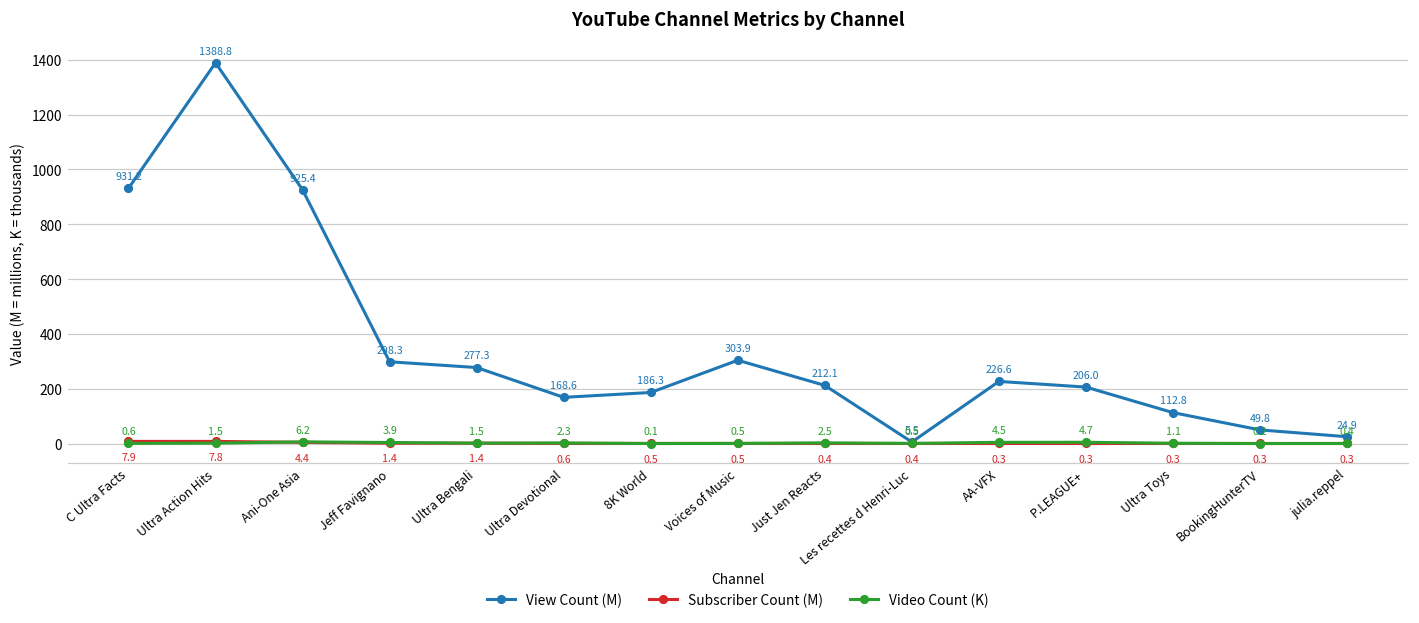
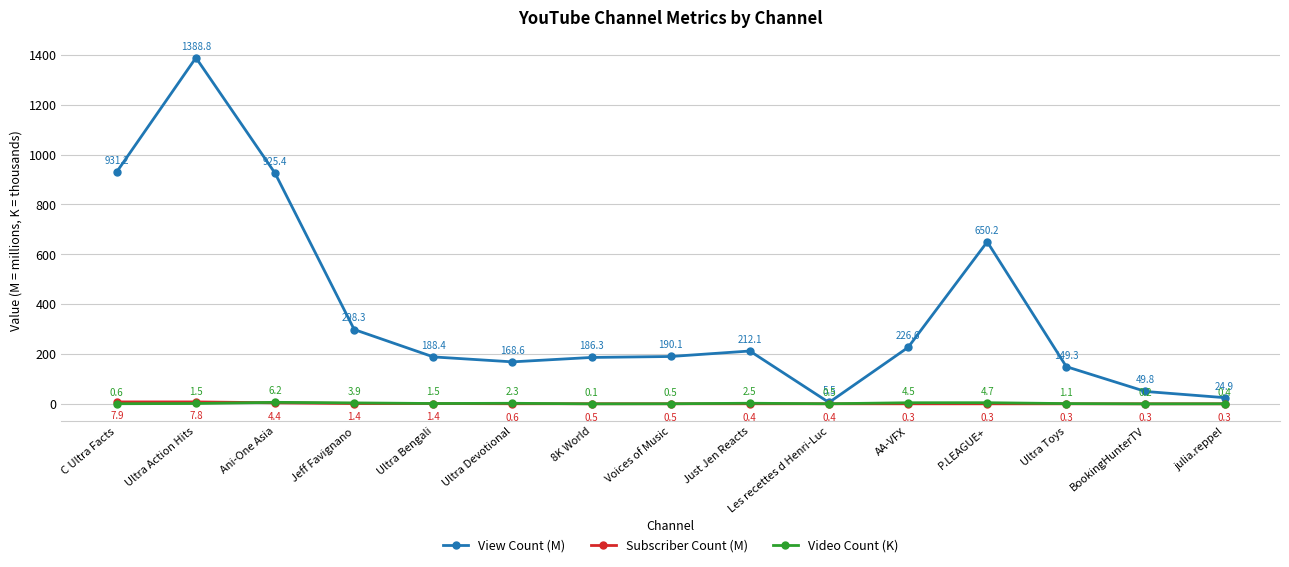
  {
    "View Count (M)": {
      "C Ultra Facts": 931.2,
      "Ultra Action Hits": 1388.8,
      "Ani-One Asia": 925.4,
      "Jeff Favignano": 298.3,
-     "Ultra Bengali": 277.3,
+     "Ultra Bengali": 188.4,
      "Ultra Devotional": 168.6,
      "8K World": 186.3,
-     "Voices of Music": 303.9,
+     "Voices of Music": 190.1,
      "Just Jen Reacts": 212.1,
      "AA-VFX": 226.6,
-     "P.LEAGUE+": 206.0,
-     "Ultra Toys": 112.8,
+     "P.LEAGUE+": 650.2,
+     "Ultra Toys": 149.3,
      "BookingHunterTV": 49.8
    }
  }
